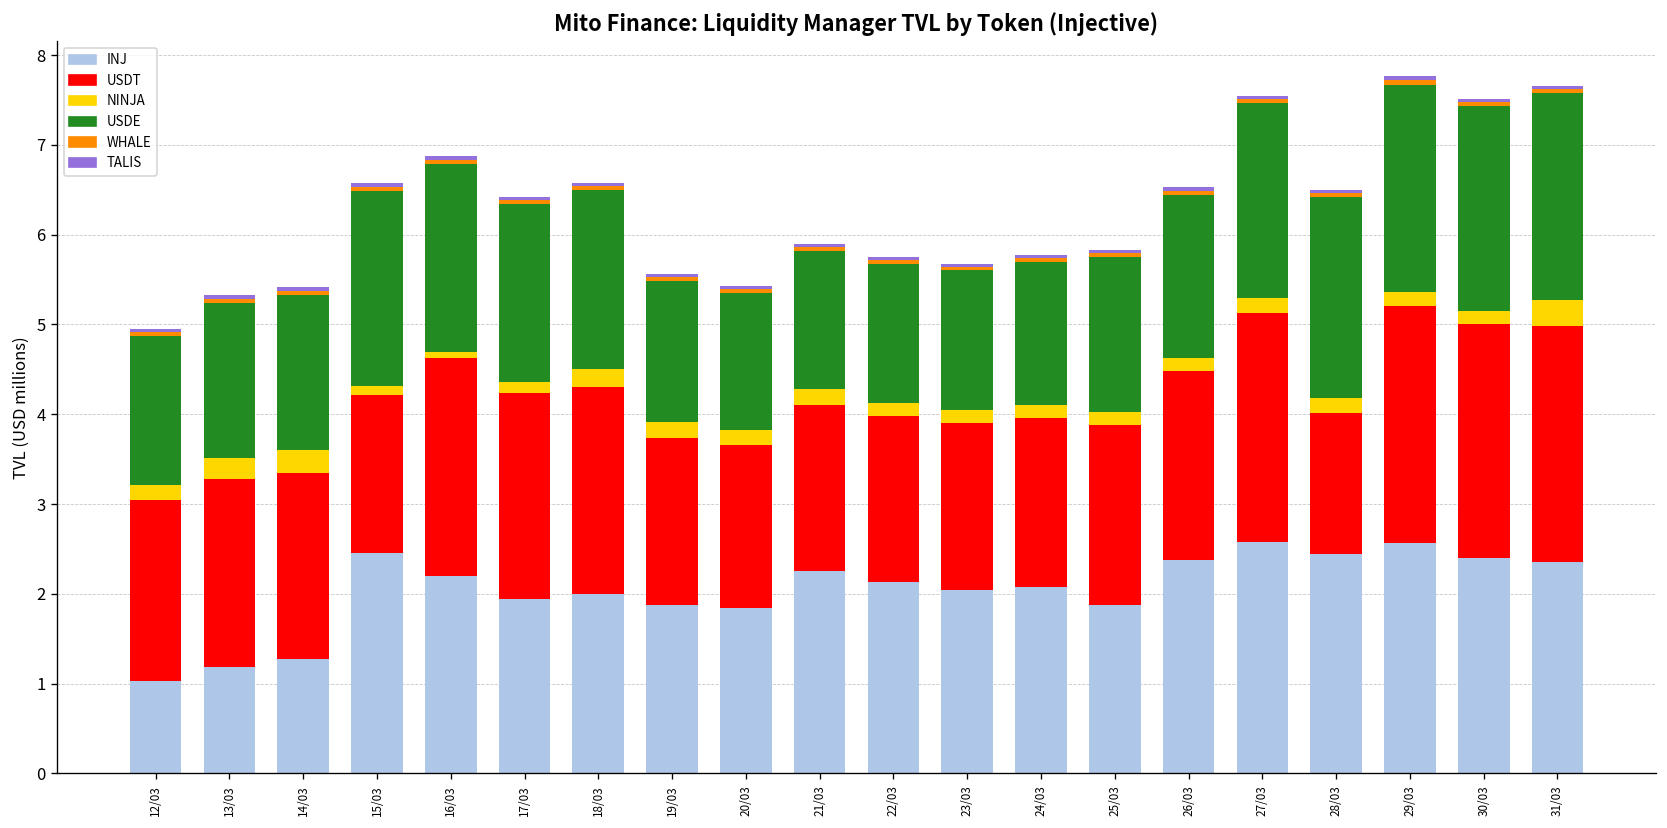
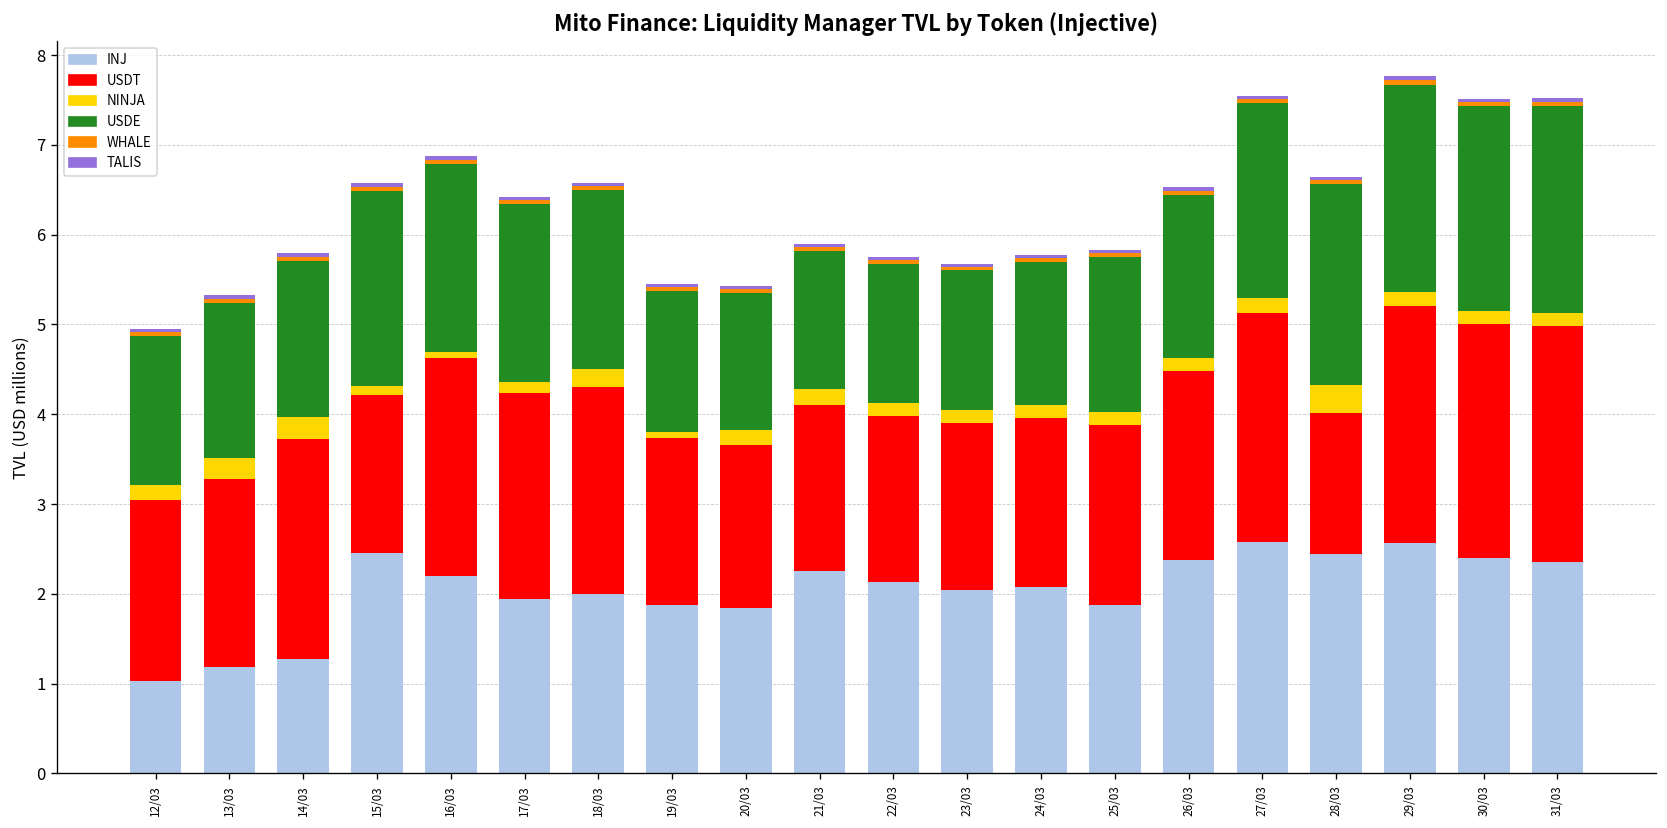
  {
    "INJ": {
      "12/03": 1.0,
      "13/03": 1.2,
      "14/03": 1.3,
      "15/03": 2.5,
      "16/03": 2.2,
      "17/03": 1.9,
      "18/03": 2.0,
      "19/03": 1.9,
      "20/03": 1.8,
      "21/03": 2.3,
      "22/03": 2.1,
      "23/03": 2.0,
      "24/03": 2.1,
      "25/03": 1.9,
      "26/03": 2.4,
      "27/03": 2.6,
      "28/03": 2.4,
      "29/03": 2.6,
      "30/03": 2.4,
      "31/03": 2.4
    },
    "USDT": {
      "12/03": 2.0,
      "13/03": 2.1,
-     "14/03": 2.1,
+     "14/03": 2.4,
      "15/03": 1.8,
      "16/03": 2.4,
      "17/03": 2.3,
      "18/03": 2.3,
      "19/03": 1.9,
      "20/03": 1.8,
      "21/03": 1.8,
      "22/03": 1.8,
      "23/03": 1.9,
      "24/03": 1.9,
      "25/03": 2.0,
      "26/03": 2.1,
      "27/03": 2.6,
      "28/03": 1.6,
      "29/03": 2.6,
      "30/03": 2.6,
      "31/03": 2.6
    },
    "NINJA": {
      "12/03": 0.2,
      "13/03": 0.2,
      "14/03": 0.2,
      "15/03": 0.1,
      "16/03": 0.1,
      "17/03": 0.1,
      "18/03": 0.2,
-     "19/03": 0.2,
+     "19/03": 0.1,
      "20/03": 0.2,
      "21/03": 0.2,
      "22/03": 0.1,
      "23/03": 0.1,
      "24/03": 0.1,
      "25/03": 0.1,
      "26/03": 0.2,
      "27/03": 0.2,
-     "28/03": 0.2,
+     "28/03": 0.3,
      "29/03": 0.2,
      "30/03": 0.1,
-     "31/03": 0.3
+     "31/03": 0.1
    },
    "USDE": {
      "12/03": 1.7,
      "13/03": 1.7,
      "14/03": 1.7,
      "15/03": 2.2,
      "16/03": 2.1,
      "17/03": 2.0,
      "18/03": 2.0,
      "19/03": 1.6,
      "20/03": 1.5,
      "21/03": 1.5,
      "22/03": 1.5,
      "23/03": 1.6,
      "24/03": 1.6,
      "25/03": 1.7,
      "26/03": 1.8,
      "27/03": 2.2,
      "28/03": 2.2,
      "29/03": 2.3,
      "30/03": 2.3,
      "31/03": 2.3
    },
    "WHALE": {
      "12/03": 0.0,
      "13/03": 0.0,
      "14/03": 0.0,
      "15/03": 0.0,
      "16/03": 0.0,
      "17/03": 0.0,
      "18/03": 0.0,
      "19/03": 0.0,
      "20/03": 0.0,
      "21/03": 0.0,
      "22/03": 0.0,
      "23/03": 0.0,
      "24/03": 0.0,
      "25/03": 0.0,
      "26/03": 0.0,
      "27/03": 0.0,
      "28/03": 0.0,
      "29/03": 0.0,
      "30/03": 0.0,
      "31/03": 0.0
    },
    "TALIS": {
      "12/03": 0.0,
      "13/03": 0.0,
      "14/03": 0.0,
      "15/03": 0.0,
      "16/03": 0.0,
      "17/03": 0.0,
      "18/03": 0.0,
      "19/03": 0.0,
      "20/03": 0.0,
      "21/03": 0.0,
      "22/03": 0.0,
      "23/03": 0.0,
      "24/03": 0.0,
      "26/03": 0.0,
      "27/03": 0.0,
      "28/03": 0.0,
      "29/03": 0.0,
      "30/03": 0.0,
      "31/03": 0.0
    }
  }
